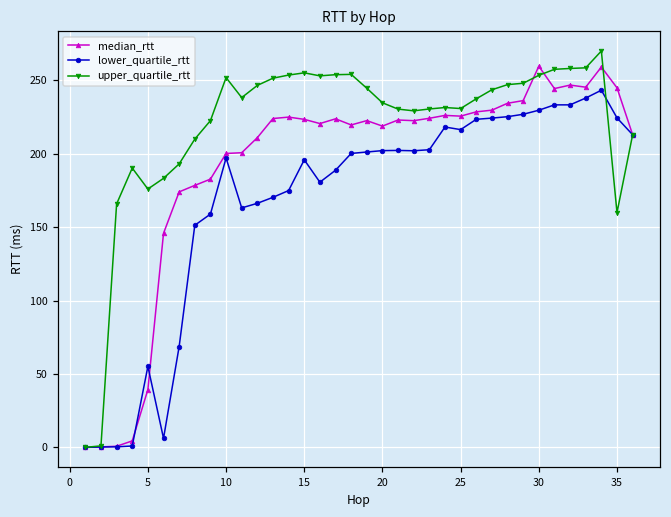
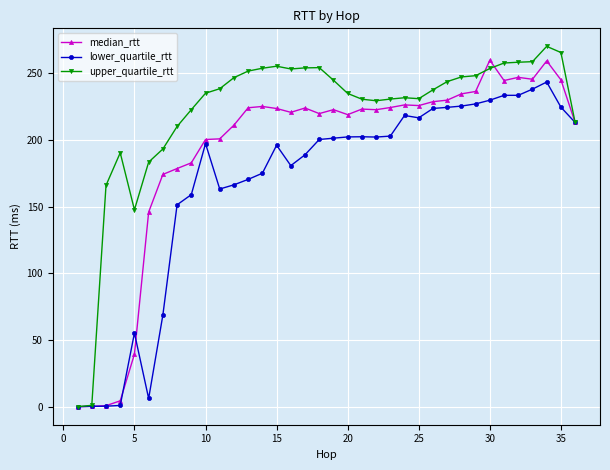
  {
    "median_rtt": {
      "5": 39,
      "10": 200,
      "15": 223,
      "20": 219,
      "25": 226,
      "30": 260,
      "35": 245
    },
    "lower_quartile_rtt": {
      "5": 55,
      "10": 197,
      "15": 196,
      "20": 202,
      "25": 216,
      "30": 230,
      "35": 224
    },
    "upper_quartile_rtt": {
-     "5": 176,
-     "10": 252,
+     "5": 148,
+     "10": 235,
      "15": 255,
      "20": 235,
      "25": 231,
      "30": 253,
-     "35": 160
+     "35": 265
    }
  }
